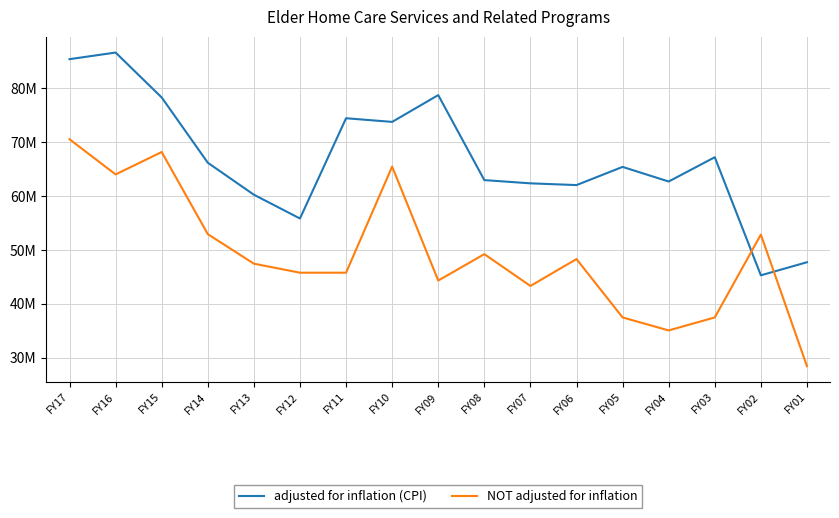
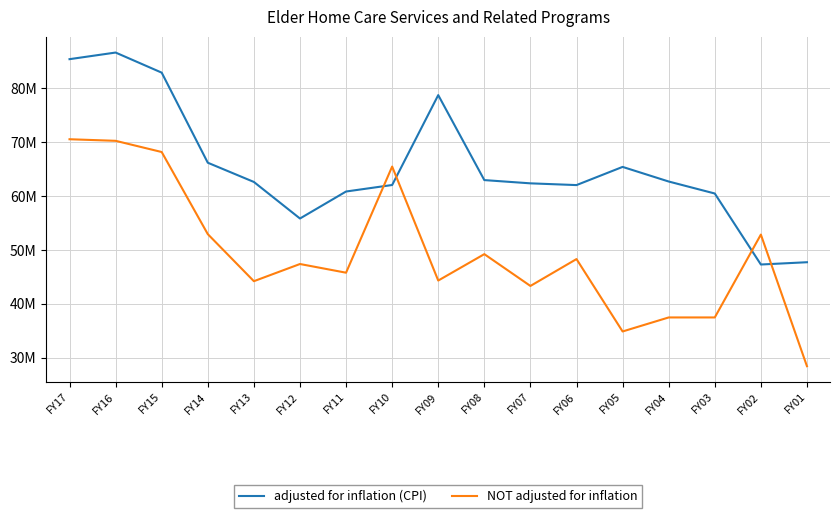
  {
    "adjusted for inflation (CPI)": {
      "FY17": 85000000,
      "FY16": 87000000,
-     "FY15": 78000000,
+     "FY15": 83000000,
      "FY14": 66000000,
-     "FY13": 60000000,
+     "FY13": 63000000,
      "FY12": 56000000,
-     "FY11": 74000000,
-     "FY10": 74000000,
+     "FY11": 61000000,
+     "FY10": 62000000,
      "FY09": 79000000,
      "FY08": 63000000,
      "FY07": 62000000,
      "FY06": 62000000,
      "FY05": 65000000,
      "FY04": 63000000,
-     "FY03": 67000000,
-     "FY02": 45000000,
+     "FY03": 60000000,
+     "FY02": 47000000,
      "FY01": 48000000
    },
    "NOT adjusted for inflation": {
      "FY17": 71000000,
-     "FY16": 64000000,
+     "FY16": 70000000,
      "FY15": 68000000,
      "FY14": 53000000,
-     "FY13": 47000000,
-     "FY12": 46000000,
+     "FY13": 44000000,
+     "FY12": 47000000,
      "FY11": 46000000,
      "FY10": 65000000,
      "FY09": 44000000,
      "FY08": 49000000,
      "FY07": 43000000,
      "FY06": 48000000,
-     "FY05": 37000000,
-     "FY04": 35000000,
+     "FY05": 35000000,
+     "FY04": 37000000,
      "FY03": 37000000,
      "FY02": 53000000,
      "FY01": 28000000
    }
  }
